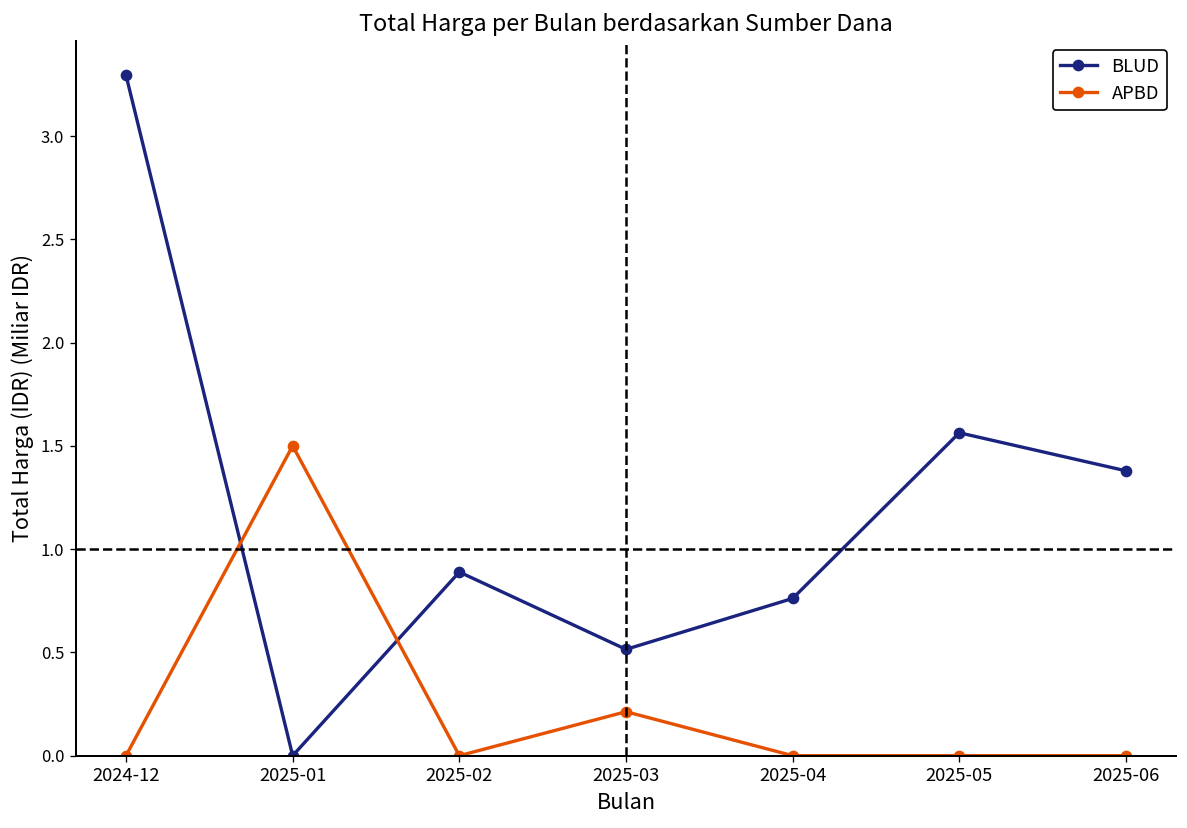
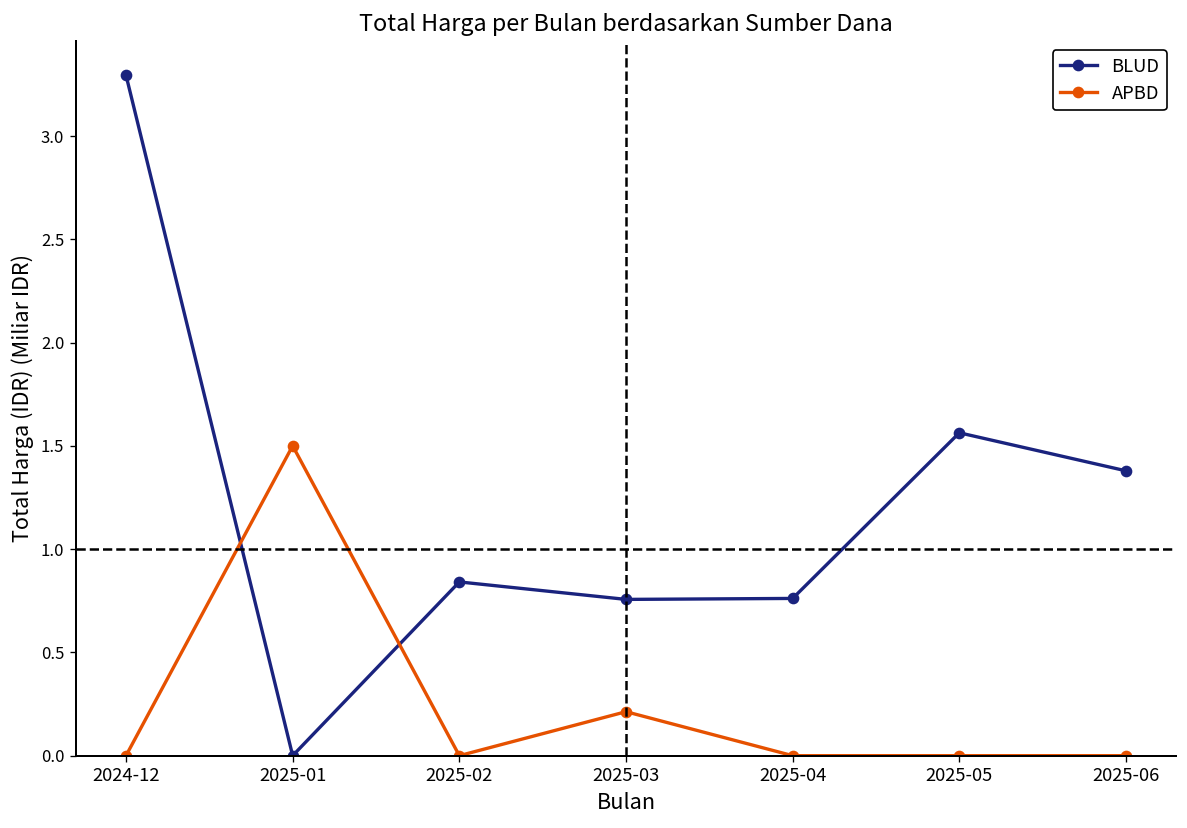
  {
    "BLUD": {
      "2024-12": 3.29,
      "2025-01": 0.00,
-     "2025-02": 0.89,
-     "2025-03": 0.51,
+     "2025-02": 0.84,
+     "2025-03": 0.76,
      "2025-04": 0.76,
      "2025-05": 1.56,
      "2025-06": 1.38
    },
    "APBD": {
      "2024-12": 0.00,
      "2025-01": 1.50,
      "2025-02": 0.00,
      "2025-03": 0.21,
      "2025-04": 0.00,
      "2025-05": 0.00,
      "2025-06": 0.00
    }
  }
